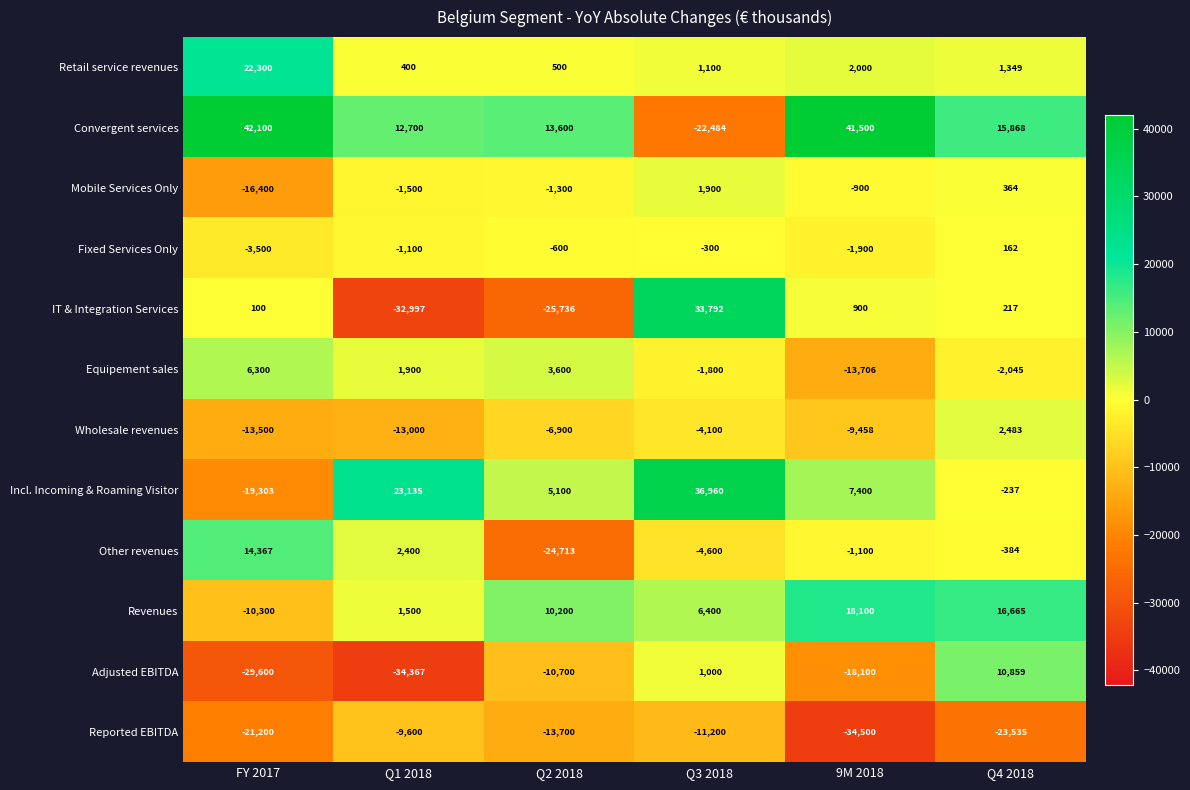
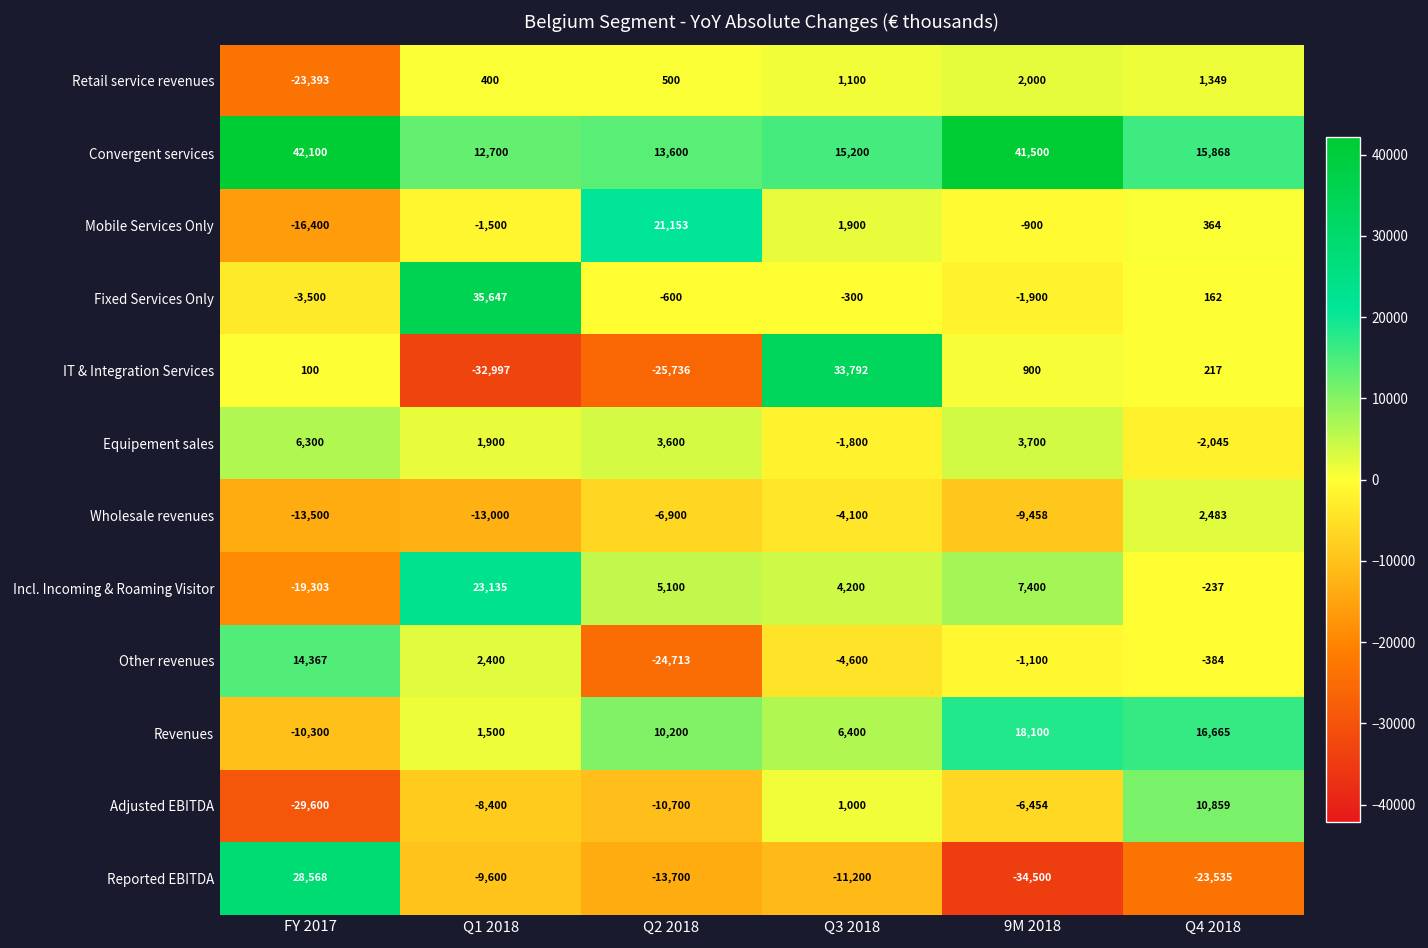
  {
    "Retail service revenues": {
-     "FY 2017": "22,300",
+     "FY 2017": "-23,393",
      "Q1 2018": "400",
      "Q2 2018": "500",
      "Q3 2018": "1,100",
      "9M 2018": "2,000",
      "Q4 2018": "1,349"
    },
    "Convergent services": {
      "FY 2017": "42,100",
      "Q1 2018": "12,700",
      "Q2 2018": "13,600",
-     "Q3 2018": "-22,484",
+     "Q3 2018": "15,200",
      "9M 2018": "41,500",
      "Q4 2018": "15,868"
    },
    "Mobile Services Only": {
      "FY 2017": "-16,400",
      "Q1 2018": "-1,500",
-     "Q2 2018": "-1,300",
+     "Q2 2018": "21,153",
      "Q3 2018": "1,900",
      "9M 2018": "-900",
      "Q4 2018": "364"
    },
    "Fixed Services Only": {
      "FY 2017": "-3,500",
-     "Q1 2018": "-1,100",
+     "Q1 2018": "35,647",
      "Q2 2018": "-600",
      "Q3 2018": "-300",
      "9M 2018": "-1,900",
      "Q4 2018": "162"
    },
    "IT & Integration Services": {
      "FY 2017": "100",
      "Q1 2018": "-32,997",
      "Q2 2018": "-25,736",
      "Q3 2018": "33,792",
      "9M 2018": "900",
      "Q4 2018": "217"
    },
    "Equipement sales": {
      "FY 2017": "6,300",
      "Q1 2018": "1,900",
      "Q2 2018": "3,600",
      "Q3 2018": "-1,800",
-     "9M 2018": "-13,706",
+     "9M 2018": "3,700",
      "Q4 2018": "-2,045"
    },
    "Wholesale revenues": {
      "FY 2017": "-13,500",
      "Q1 2018": "-13,000",
      "Q2 2018": "-6,900",
      "Q3 2018": "-4,100",
      "9M 2018": "-9,458",
      "Q4 2018": "2,483"
    },
    "Incl. Incoming & Roaming Visitor": {
      "FY 2017": "-19,303",
      "Q1 2018": "23,135",
      "Q2 2018": "5,100",
-     "Q3 2018": "36,960",
+     "Q3 2018": "4,200",
      "9M 2018": "7,400",
      "Q4 2018": "-237"
    },
    "Other revenues": {
      "FY 2017": "14,367",
      "Q1 2018": "2,400",
      "Q2 2018": "-24,713",
      "Q3 2018": "-4,600",
      "9M 2018": "-1,100",
      "Q4 2018": "-384"
    },
    "Revenues": {
      "FY 2017": "-10,300",
      "Q1 2018": "1,500",
      "Q2 2018": "10,200",
      "Q3 2018": "6,400",
      "9M 2018": "18,100",
      "Q4 2018": "16,665"
    },
    "Adjusted EBITDA": {
      "FY 2017": "-29,600",
-     "Q1 2018": "-34,367",
+     "Q1 2018": "-8,400",
      "Q2 2018": "-10,700",
      "Q3 2018": "1,000",
-     "9M 2018": "-18,100",
+     "9M 2018": "-6,454",
      "Q4 2018": "10,859"
    },
    "Reported EBITDA": {
-     "FY 2017": "-21,200",
+     "FY 2017": "28,568",
      "Q1 2018": "-9,600",
      "Q2 2018": "-13,700",
      "Q3 2018": "-11,200",
      "9M 2018": "-34,500",
      "Q4 2018": "-23,535"
    }
  }
